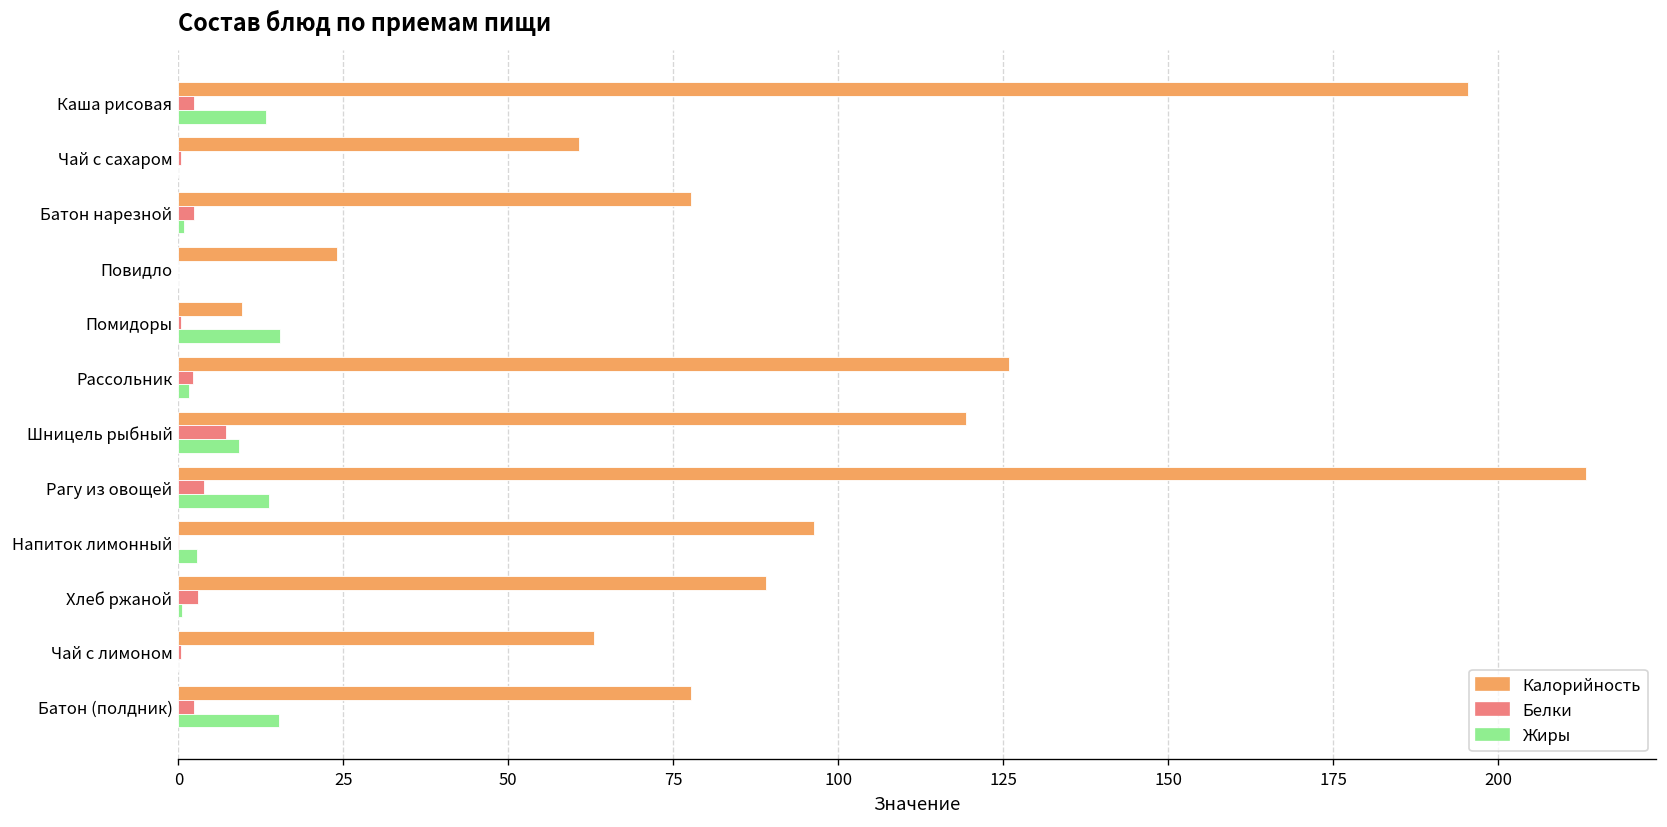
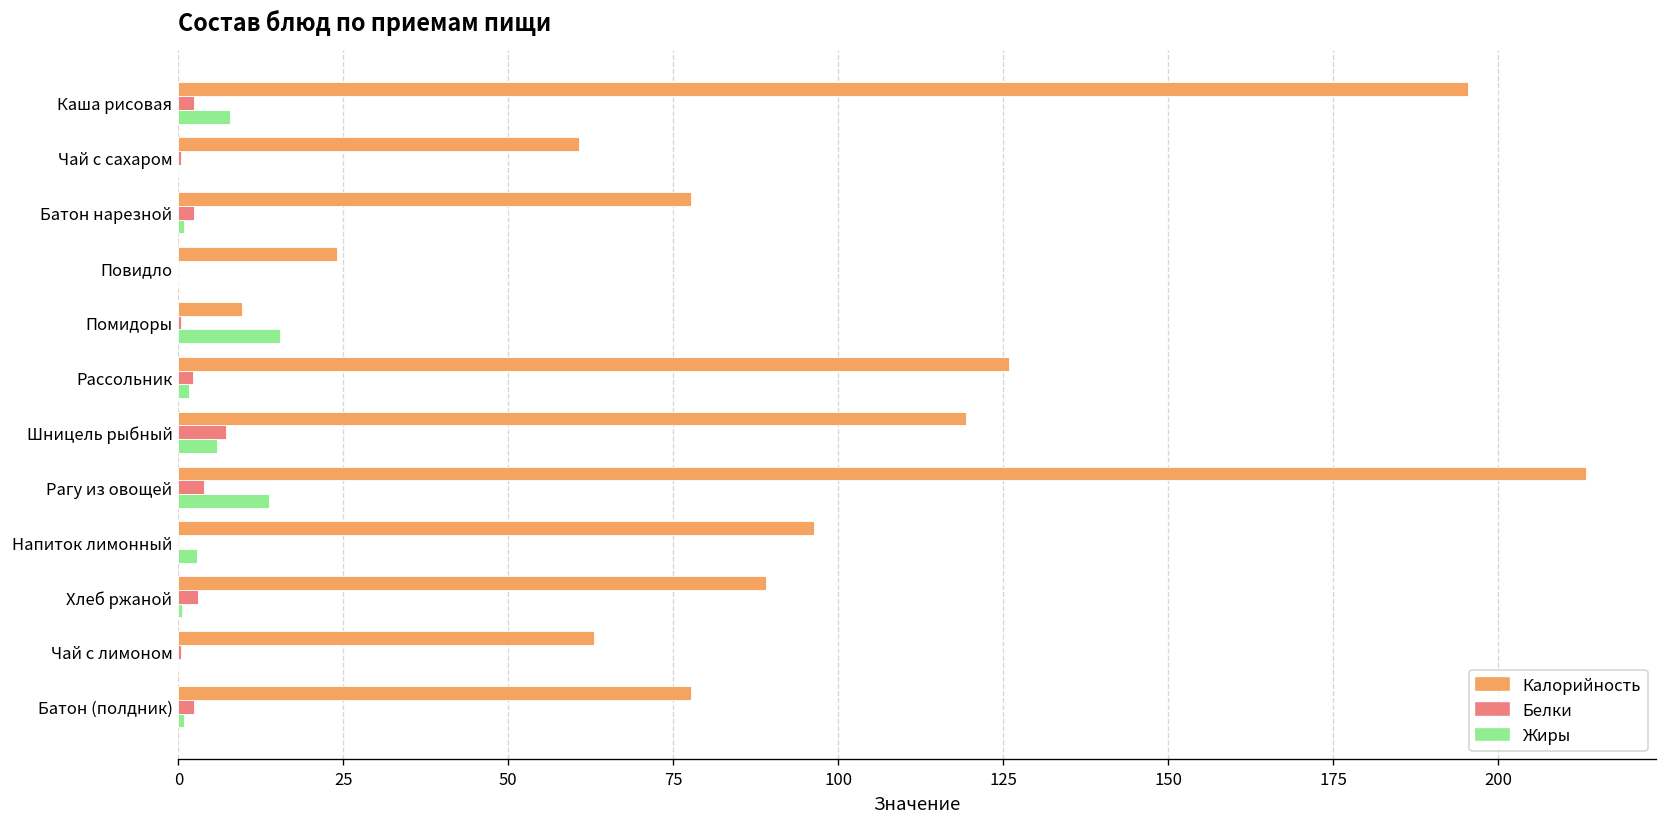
  {
    "Жиры": {
-     "Каша рисовая": 13,
+     "Каша рисовая": 8,
      "Чай с сахаром": 0,
      "Батон нарезной": 1,
      "Повидло": 0,
      "Помидоры": 15,
      "Рассольник": 2,
-     "Шницель рыбный": 9,
+     "Шницель рыбный": 6,
      "Рагу из овощей": 14,
      "Напиток лимонный": 3,
      "Хлеб ржаной": 1,
      "Чай с лимоном": 0,
-     "Батон (полдник)": 15
+     "Батон (полдник)": 1
    }
  }
